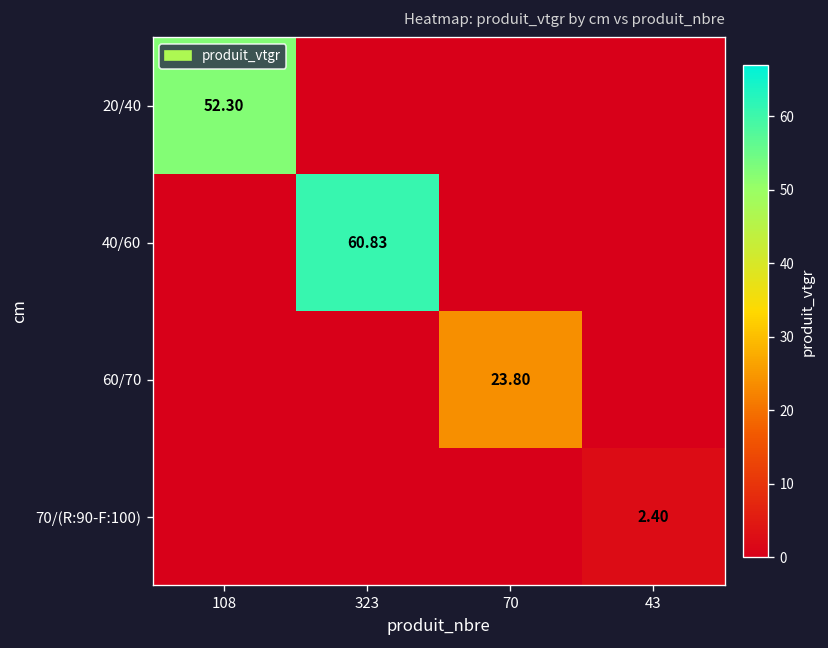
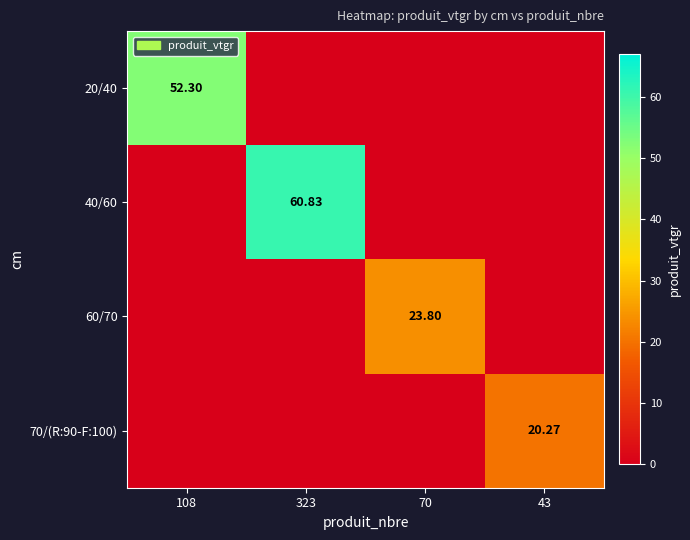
  {
    "20/40": {
      "108": 52.30
    },
    "40/60": {
      "323": 60.83
    },
    "60/70": {
      "70": 23.80
    },
    "70/(R:90-F:100)": {
-     "43": 2.40
+     "43": 20.27
    }
  }
